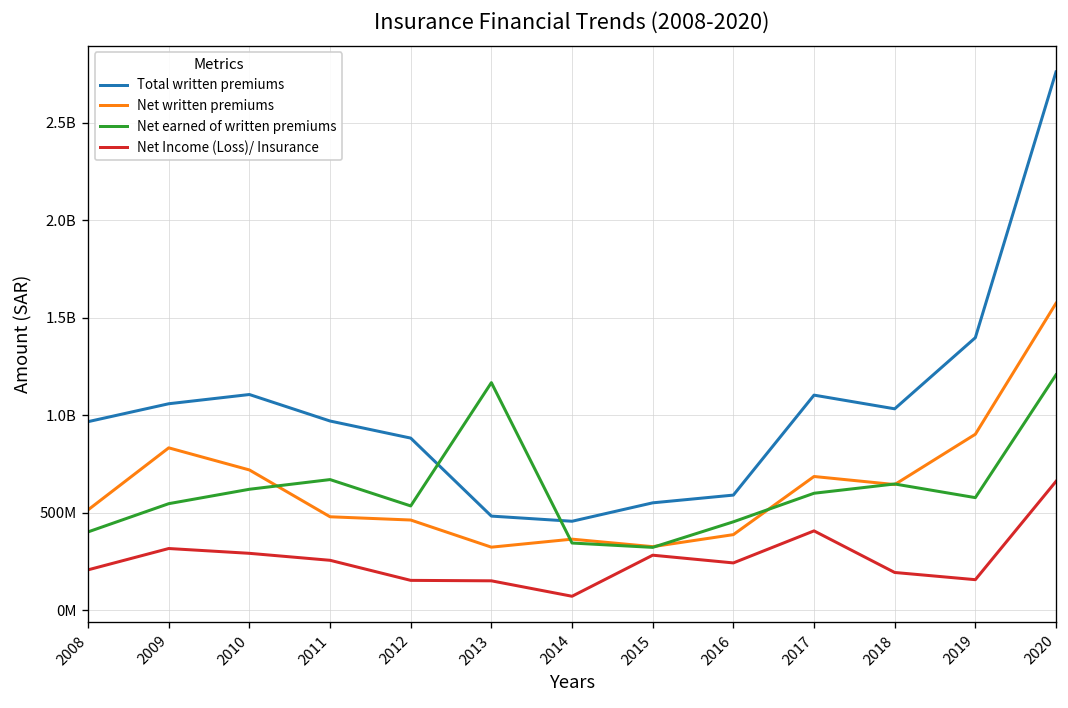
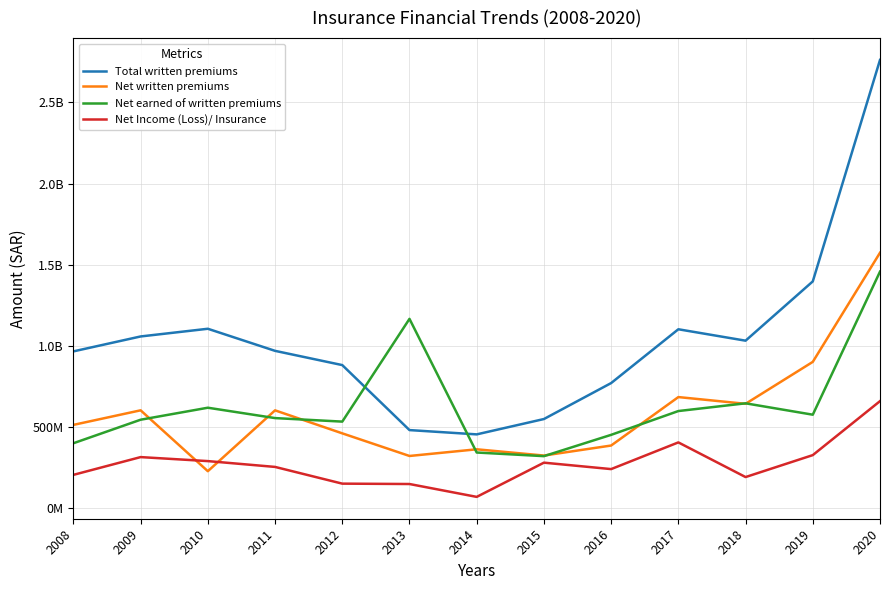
  {
    "Total written premiums": {
      "2008": 970000000,
      "2009": 1060000000,
      "2010": 1110000000,
      "2011": 970000000,
      "2012": 880000000,
      "2013": 480000000,
      "2014": 460000000,
      "2015": 550000000,
-     "2016": 590000000,
+     "2016": 770000000,
      "2017": 1100000000,
      "2018": 1030000000,
      "2019": 1400000000,
      "2020": 2760000000
    },
    "Net written premiums": {
      "2008": 510000000,
-     "2009": 830000000,
-     "2010": 720000000,
-     "2011": 480000000,
+     "2009": 600000000,
+     "2010": 230000000,
+     "2011": 600000000,
      "2012": 460000000,
      "2013": 320000000,
      "2014": 360000000,
      "2016": 390000000,
      "2017": 690000000,
      "2019": 900000000,
      "2020": 1570000000
    },
    "Net earned of written premiums": {
      "2008": 400000000,
      "2009": 550000000,
      "2010": 620000000,
-     "2011": 670000000,
+     "2011": 560000000,
      "2012": 530000000,
      "2013": 1170000000,
      "2014": 340000000,
      "2016": 450000000,
      "2017": 600000000,
      "2019": 580000000,
-     "2020": 1210000000
+     "2020": 1460000000
    },
    "Net Income (Loss)/ Insurance": {
      "2008": 210000000,
      "2009": 320000000,
      "2010": 290000000,
      "2011": 260000000,
      "2012": 150000000,
      "2013": 150000000,
      "2014": 70000000,
      "2015": 280000000,
      "2016": 240000000,
      "2017": 410000000,
      "2018": 190000000,
-     "2019": 160000000,
+     "2019": 330000000,
      "2020": 660000000
    }
  }
